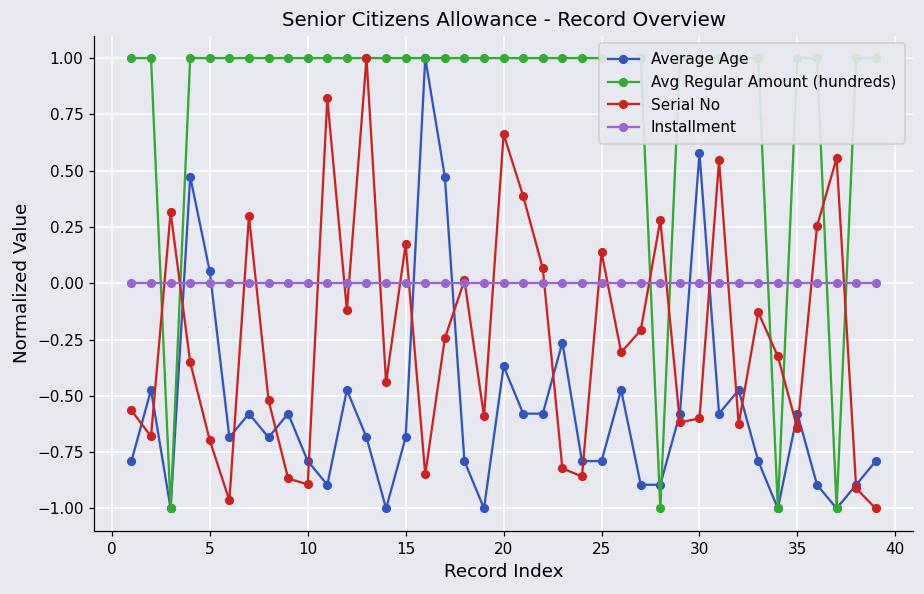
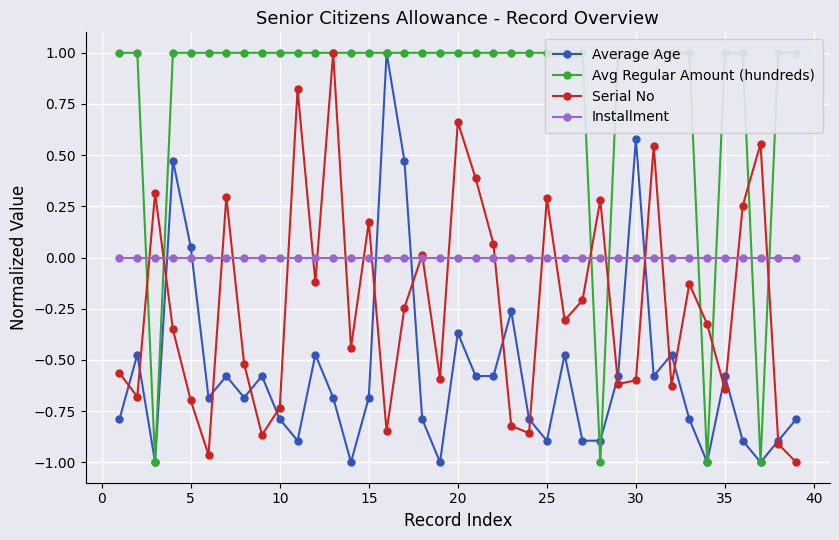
  {
    "Average Age": {
      "5": 0.05,
      "10": -0.79,
      "15": -0.68,
      "20": -0.37,
-     "25": -0.79,
+     "25": -0.89,
      "30": 0.58,
      "35": -0.58
    },
    "Avg Regular Amount (hundreds)": {
      "5": 1.00,
      "10": 1.00,
      "15": 1.00,
      "20": 1.00
    },
    "Serial No": {
      "5": -0.70,
-     "10": -0.89,
+     "10": -0.73,
      "15": 0.17,
      "20": 0.66,
-     "25": 0.14,
+     "25": 0.29,
      "30": -0.60,
      "35": -0.64
    },
    "Installment": {
      "5": 0.00,
      "10": 0.00,
      "15": 0.00,
      "20": 0.00,
      "25": 0.00,
      "30": 0.00,
      "35": 0.00
    }
  }
